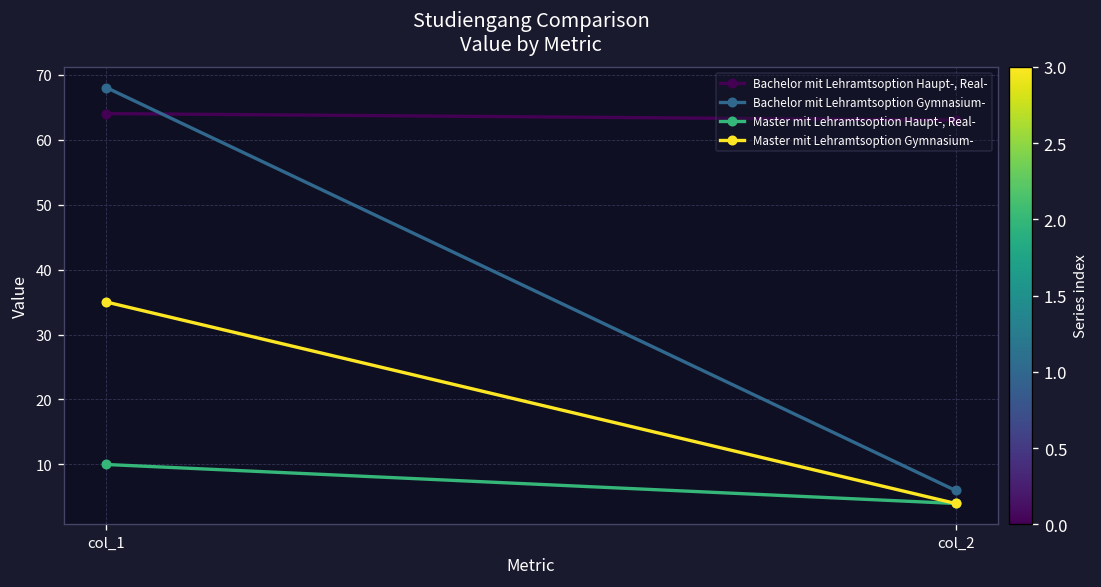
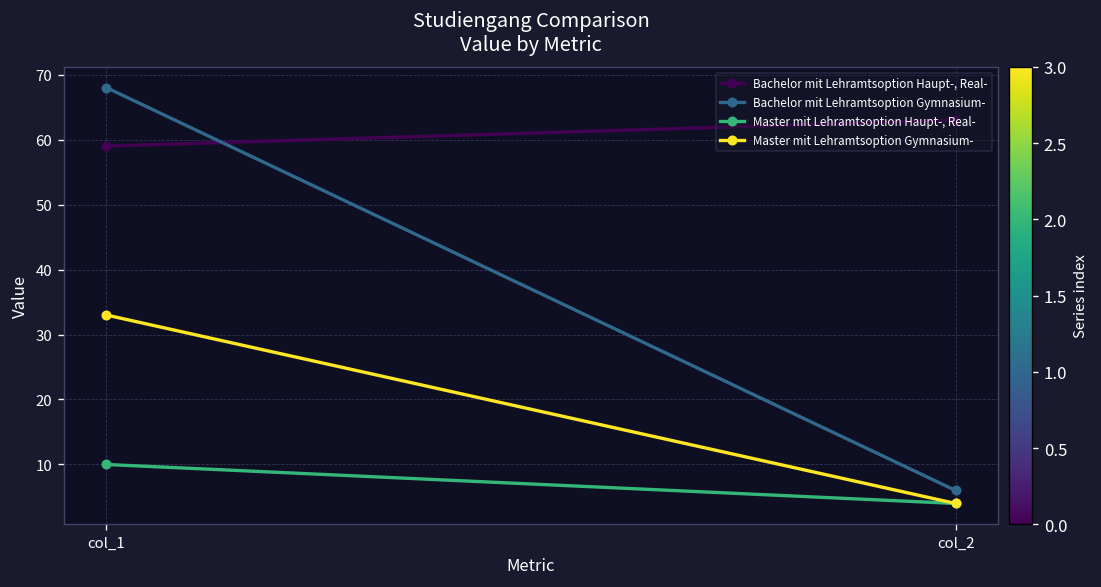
  {
    "Bachelor mit Lehramtsoption Haupt-, Real-": {
-     "col_1": 64
+     "col_1": 59
    },
    "Bachelor mit Lehramtsoption Gymnasium-": {
      "col_1": 68,
      "col_2": 6
    },
    "Master mit Lehramtsoption Haupt-, Real-": {
      "col_1": 10
    },
    "Master mit Lehramtsoption Gymnasium-": {
-     "col_1": 35
+     "col_1": 33
    }
  }
